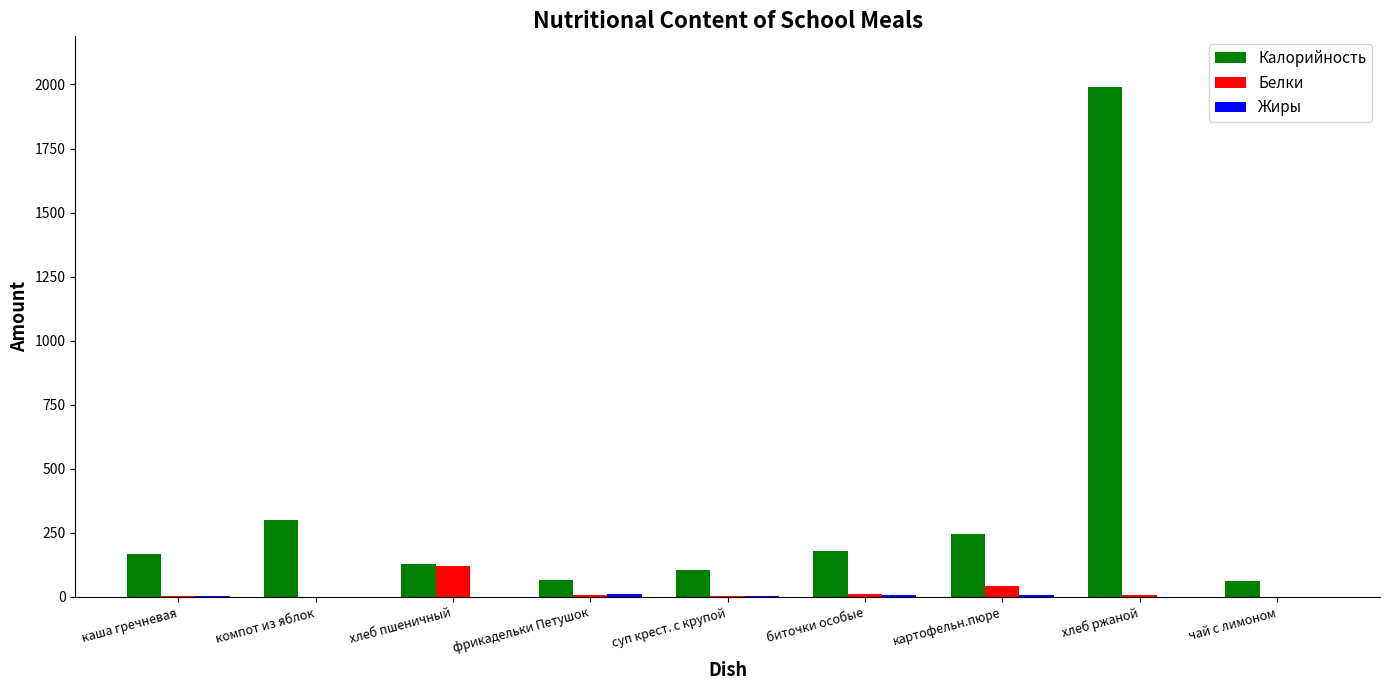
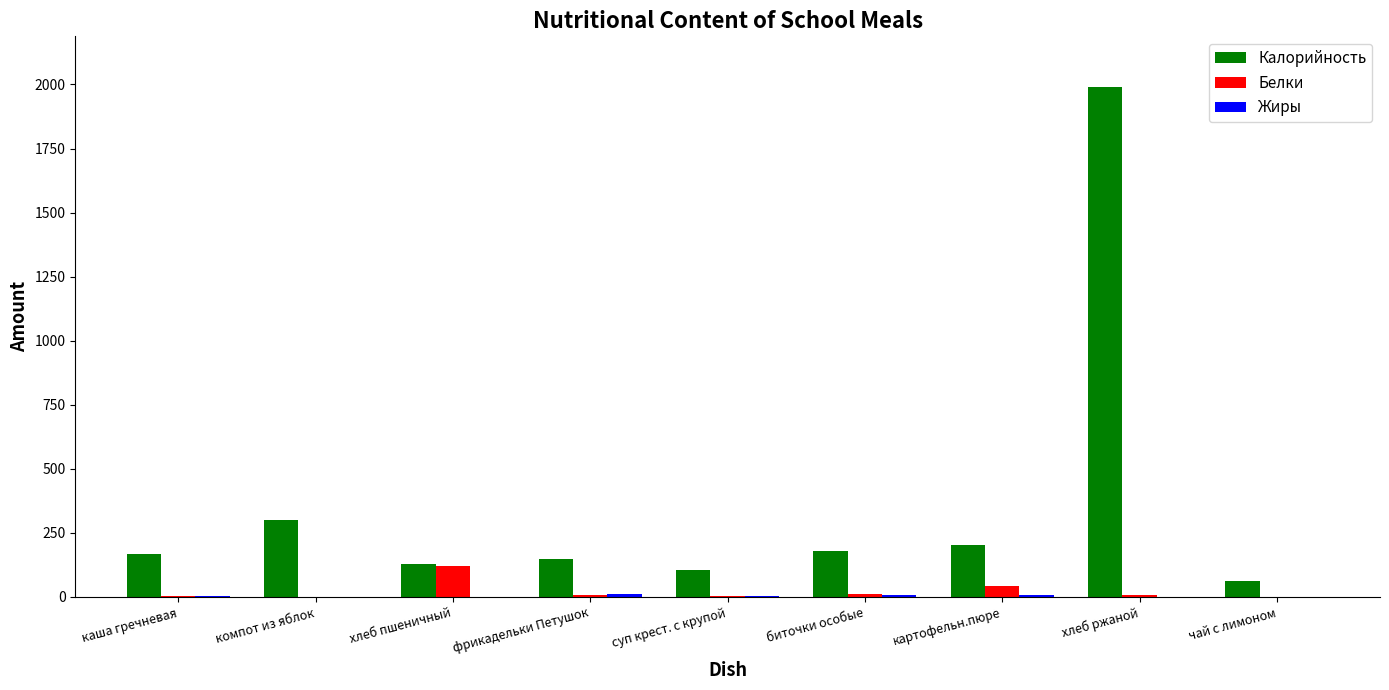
  {
    "Калорийность": {
      "каша гречневая": 170,
      "компот из яблок": 300,
      "хлеб пшеничный": 130,
-     "фрикадельки Петушок": 70,
+     "фрикадельки Петушок": 150,
      "суп крест. с крупой": 100,
      "биточки особые": 180,
-     "картофельн.пюре": 250,
+     "картофельн.пюре": 200,
      "хлеб ржаной": 1990,
      "чай с лимоном": 60
    },
    "Белки": {
      "хлеб пшеничный": 120,
      "биточки особые": 10,
      "картофельн.пюре": 40
    },
    "Жиры": {
      "фрикадельки Петушок": 10,
      "чай с лимоном": 0
    }
  }
